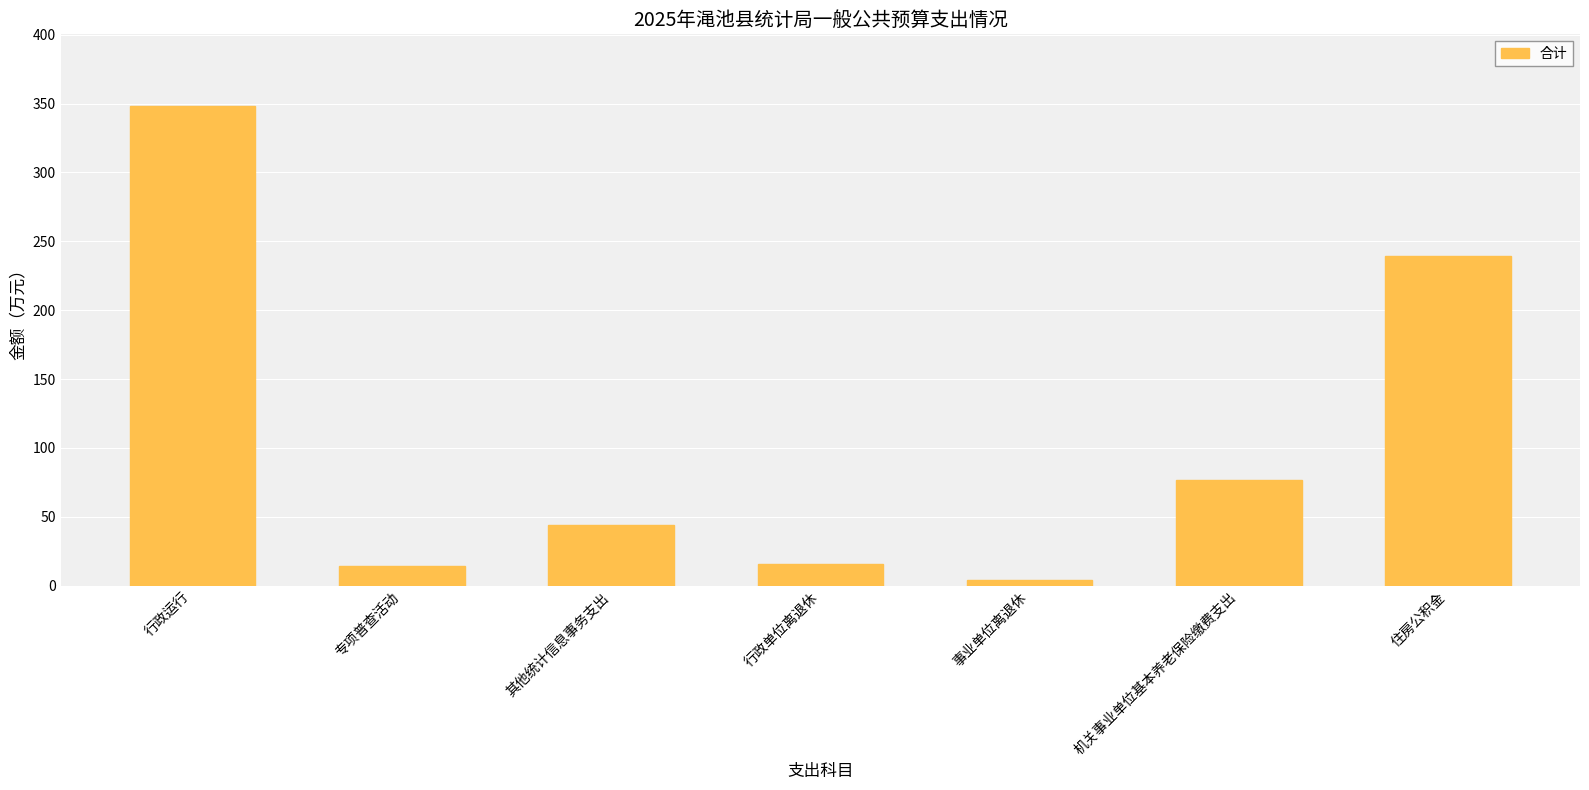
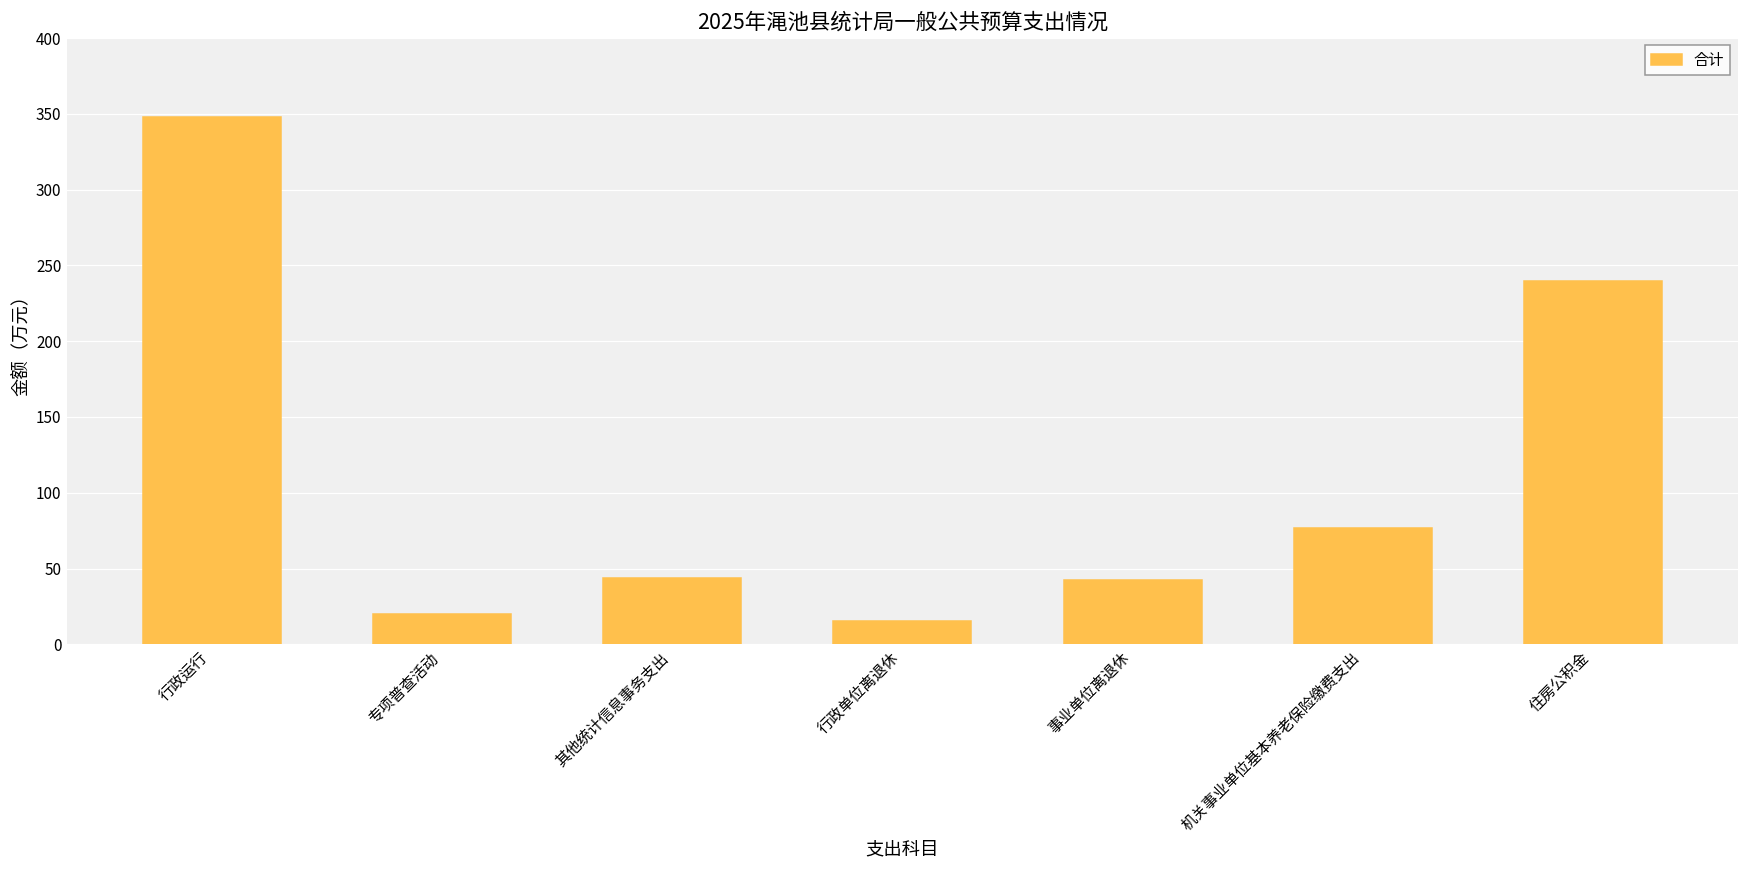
  {
    "行政运行": 348,
-   "专项普查活动": 14,
+   "专项普查活动": 20,
    "其他统计信息事务支出": 44,
    "行政单位离退休": 15,
-   "事业单位离退休": 4,
+   "事业单位离退休": 42,
    "机关事业单位基本养老保险缴费支出": 77,
    "住房公积金": 239
  }
